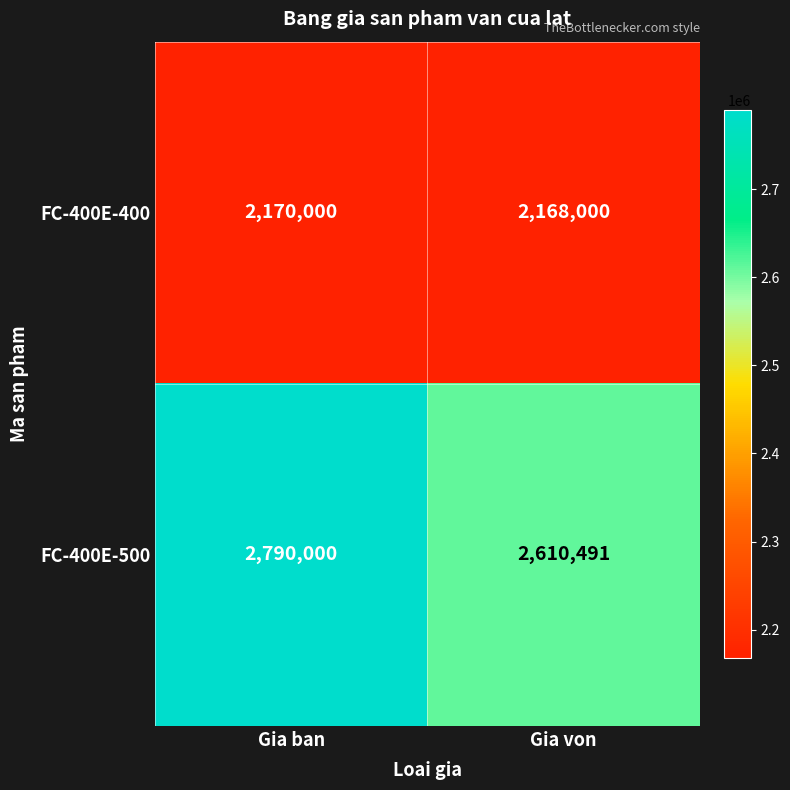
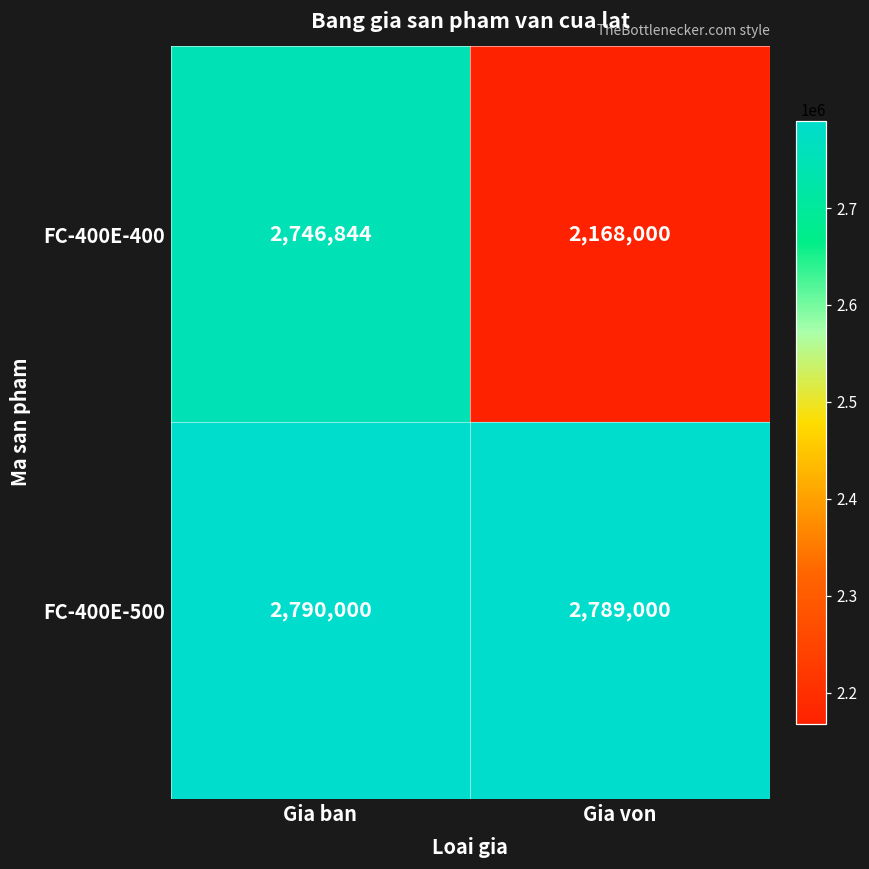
  {
    "FC-400E-400": {
-     "Gia ban": "2,170,000",
+     "Gia ban": "2,746,844",
      "Gia von": "2,168,000"
    },
    "FC-400E-500": {
      "Gia ban": "2,790,000",
-     "Gia von": "2,610,491"
+     "Gia von": "2,789,000"
    }
  }
